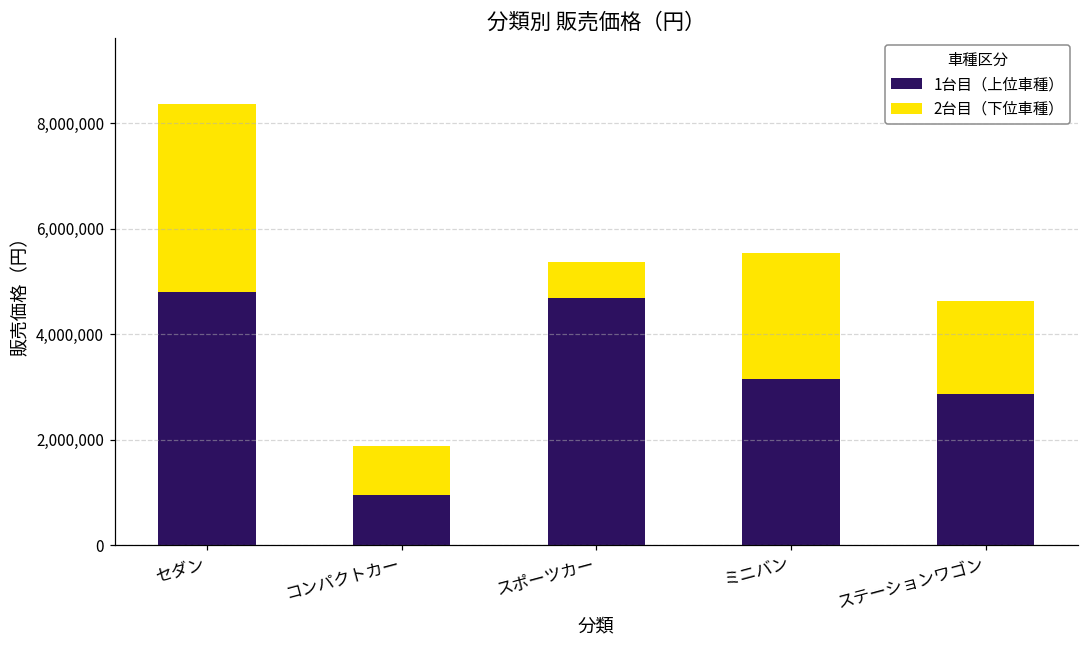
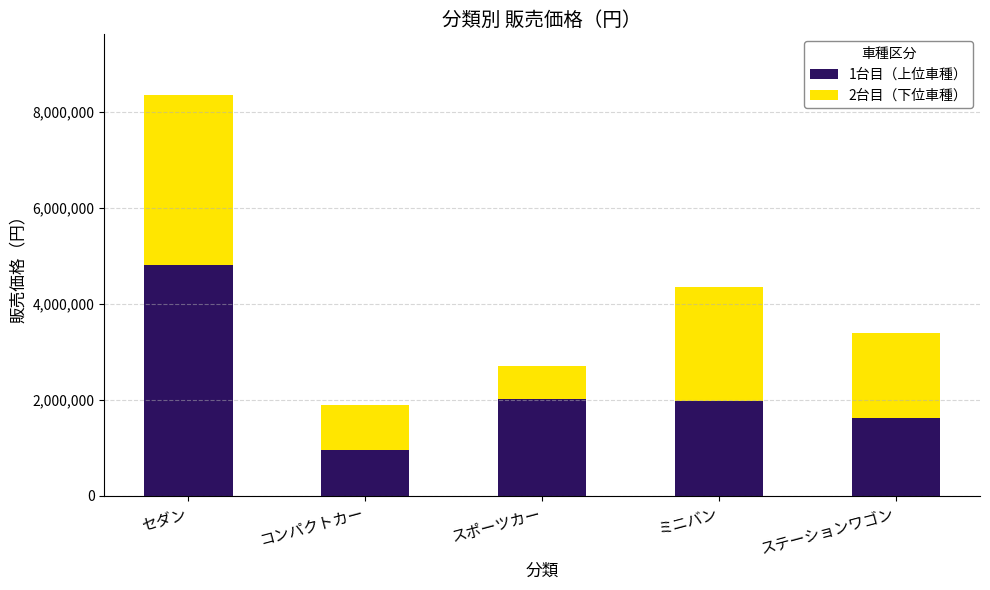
  {
    "1台目（上位車種）": {
      "セダン": "4,800,000",
      "コンパクトカー": "1,000,000",
-     "スポーツカー": "4,700,000",
-     "ミニバン": "3,200,000",
-     "ステーションワゴン": "2,900,000"
+     "スポーツカー": "2,000,000",
+     "ミニバン": "2,000,000",
+     "ステーションワゴン": "1,600,000"
    },
    "2台目（下位車種）": {
      "セダン": "3,600,000",
      "コンパクトカー": "900,000",
      "スポーツカー": "700,000",
      "ミニバン": "2,400,000",
      "ステーションワゴン": "1,800,000"
    }
  }
